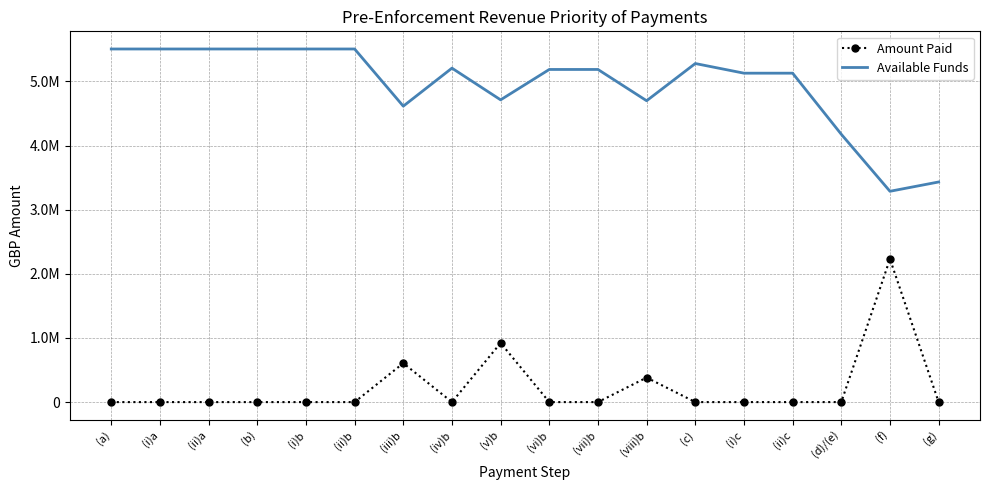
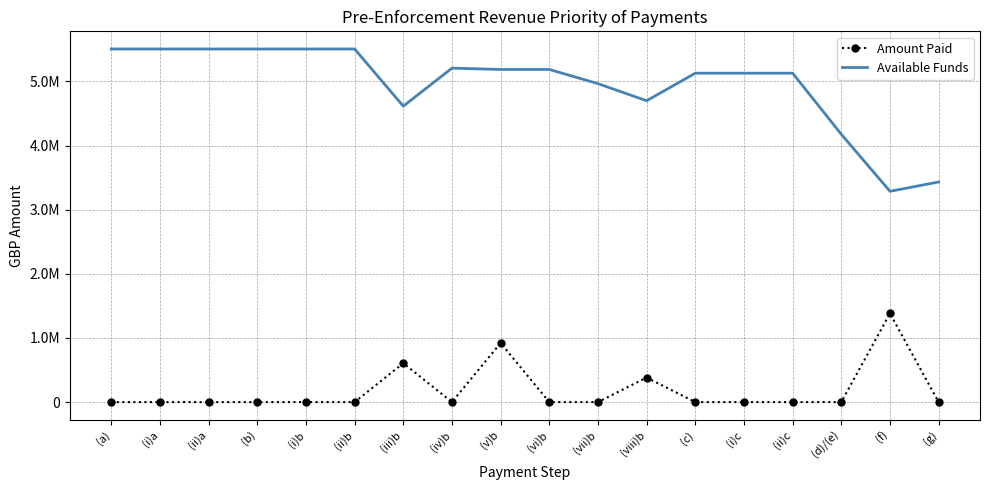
  {
    "Amount Paid": {
      "(a)": 0,
      "(i)a": 0,
      "(ii)a": 0,
      "(b)": 0,
      "(i)b": 0,
      "(ii)b": 0,
      "(iii)b": 600000,
      "(iv)b": 0,
      "(v)b": 900000,
      "(vi)b": 0,
      "(vii)b": 0,
      "(viii)b": 400000,
      "(c)": 0,
      "(i)c": 0,
      "(ii)c": 0,
      "(d)/(e)": 0,
-     "(f)": 2200000,
+     "(f)": 1400000,
      "(g)": 0
    },
    "Available Funds": {
      "(a)": 5500000,
      "(i)a": 5500000,
      "(ii)a": 5500000,
      "(b)": 5500000,
      "(i)b": 5500000,
      "(ii)b": 5500000,
      "(iii)b": 4600000,
      "(iv)b": 5200000,
-     "(v)b": 4700000,
+     "(v)b": 5200000,
      "(vi)b": 5200000,
-     "(vii)b": 5200000,
+     "(vii)b": 5000000,
      "(viii)b": 4700000,
-     "(c)": 5300000,
+     "(c)": 5100000,
      "(i)c": 5100000,
      "(ii)c": 5100000,
      "(d)/(e)": 4200000,
      "(f)": 3300000,
      "(g)": 3400000
    }
  }
